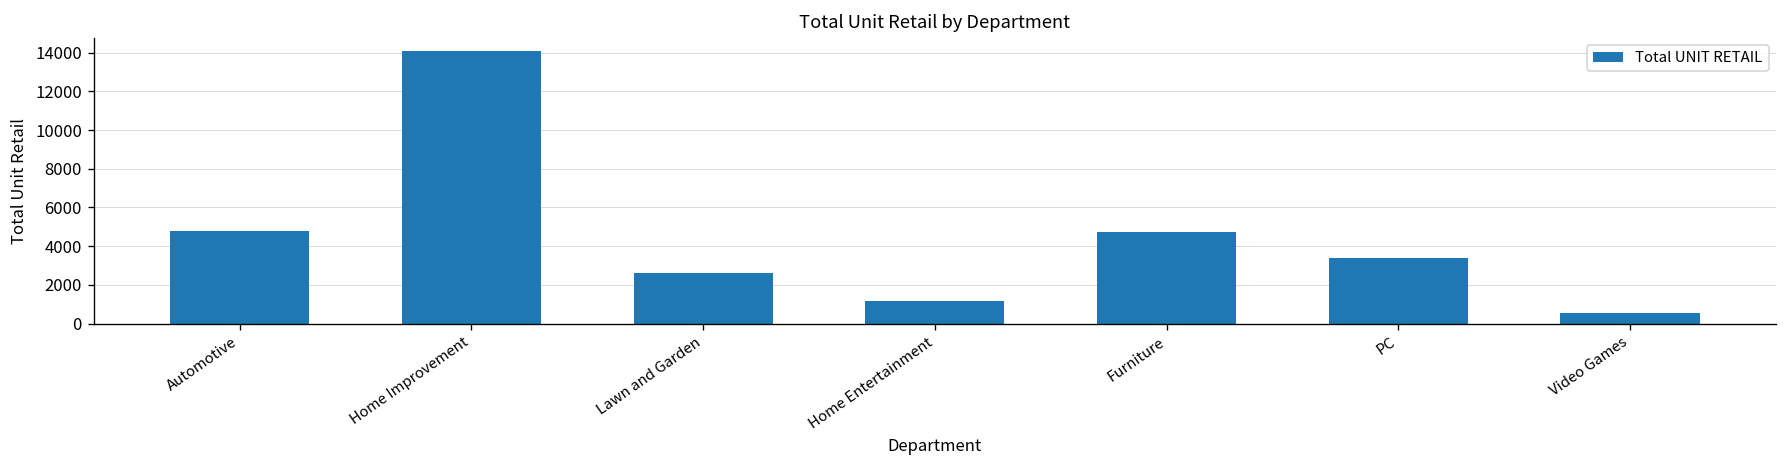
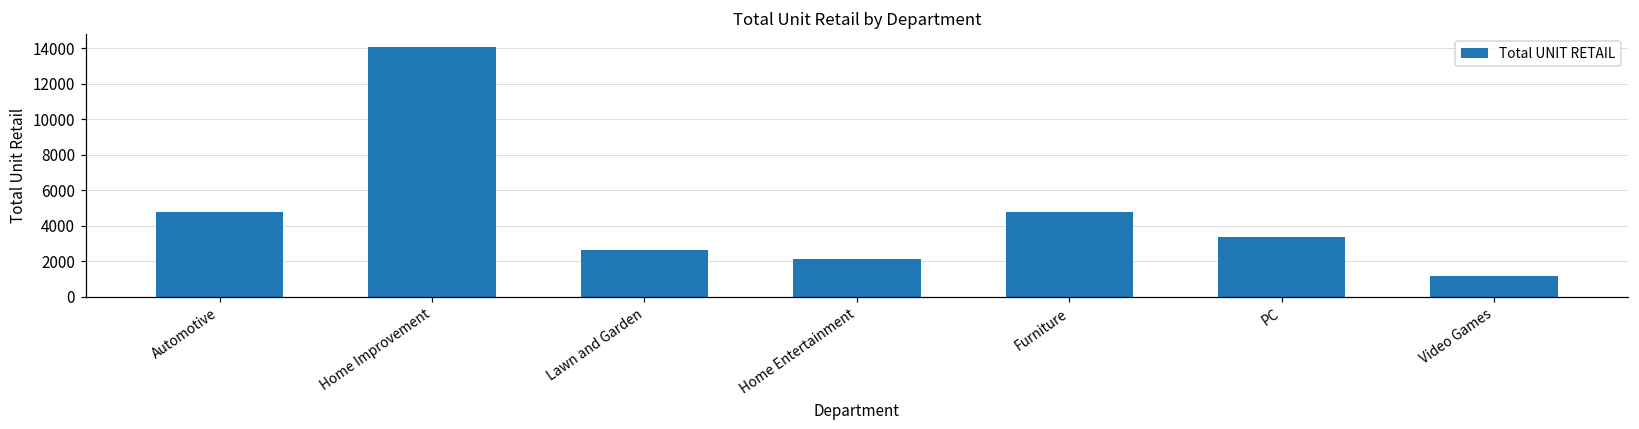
  {
    "Automotive": 4800,
    "Home Improvement": 14100,
    "Lawn and Garden": 2600,
-   "Home Entertainment": 1200,
+   "Home Entertainment": 2100,
    "Furniture": 4700,
    "PC": 3400,
-   "Video Games": 500
+   "Video Games": 1200
  }
